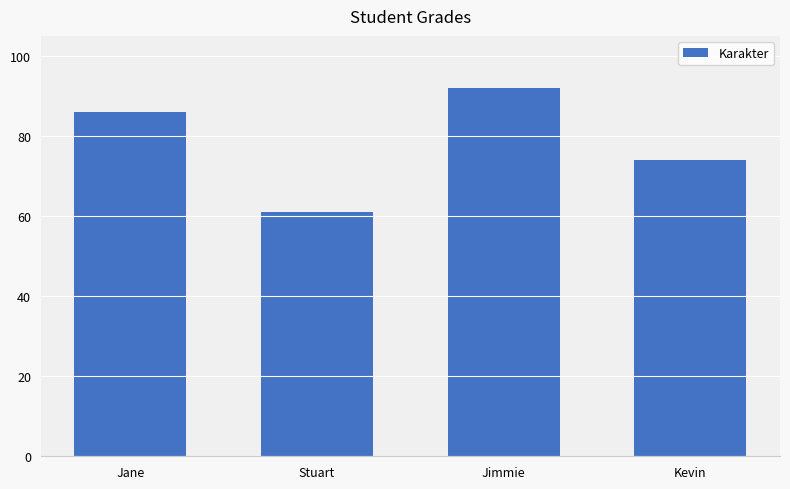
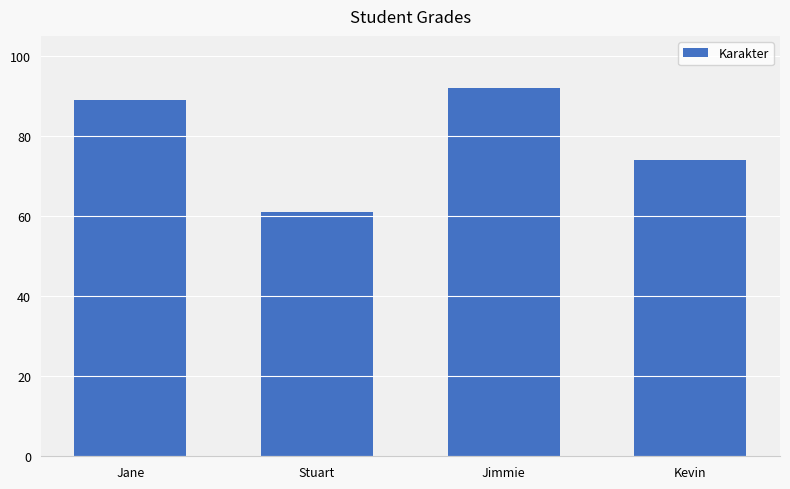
  {
-   "Jane": 86,
+   "Jane": 89,
    "Stuart": 61,
    "Jimmie": 92,
    "Kevin": 74
  }
